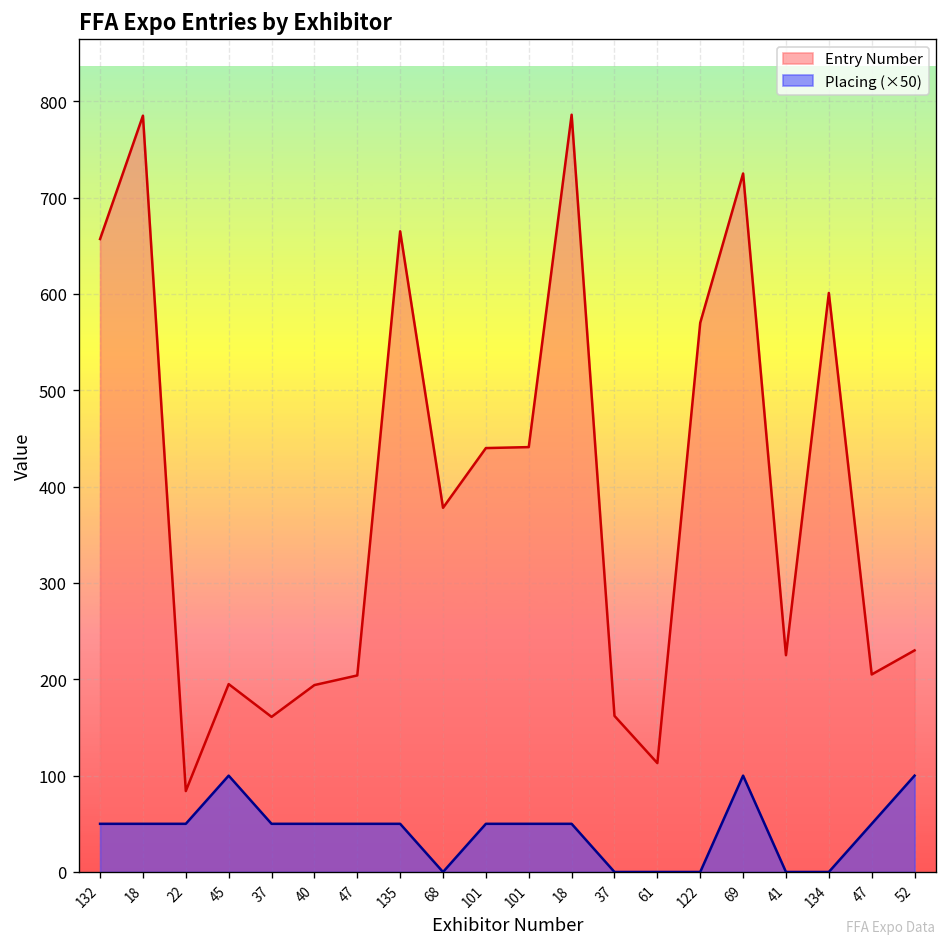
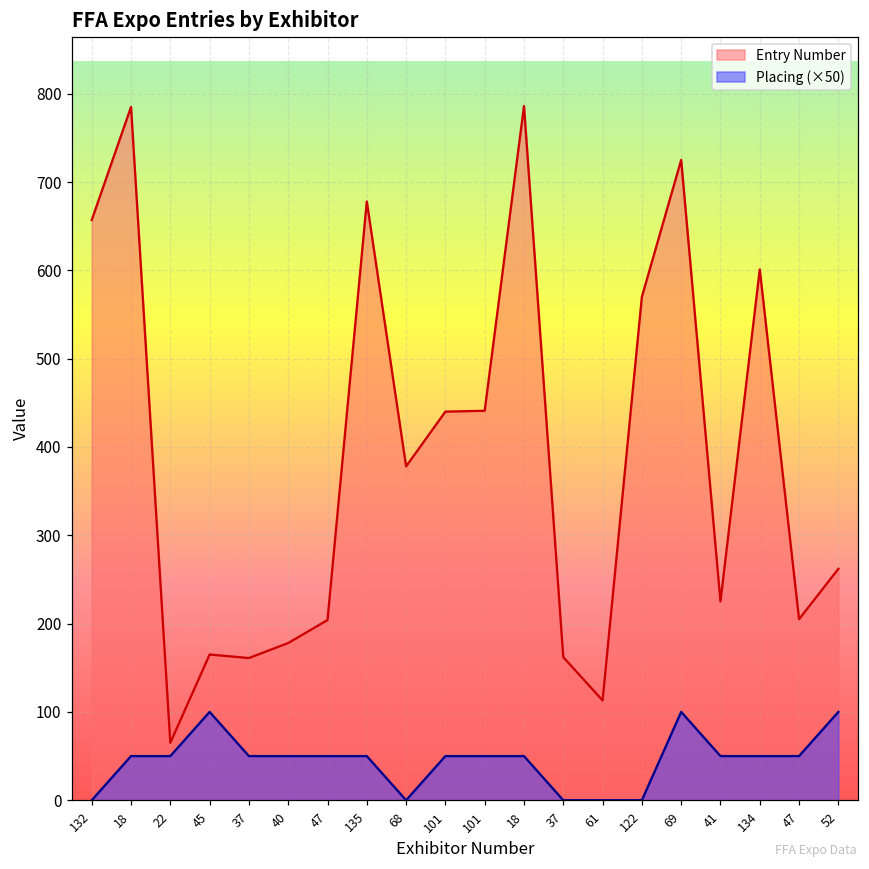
  {
    "Entry Number": {
      "132": 660,
-     "22": 80,
-     "45": 200,
-     "40": 190,
-     "135": 670,
+     "22": 70,
+     "45": 170,
+     "40": 180,
+     "135": 680,
      "68": 380,
      "61": 110,
      "122": 570,
      "69": 730,
      "41": 230,
      "134": 600,
-     "52": 230
+     "52": 260
    },
    "Placing (×50)": {
-     "132": 50,
+     "132": 0,
      "22": 50,
      "45": 100,
      "40": 50,
      "135": 50,
      "68": 0,
      "61": 0,
      "122": 0,
      "69": 100,
-     "41": 0,
-     "134": 0,
+     "41": 50,
+     "134": 50,
      "52": 100
    }
  }
